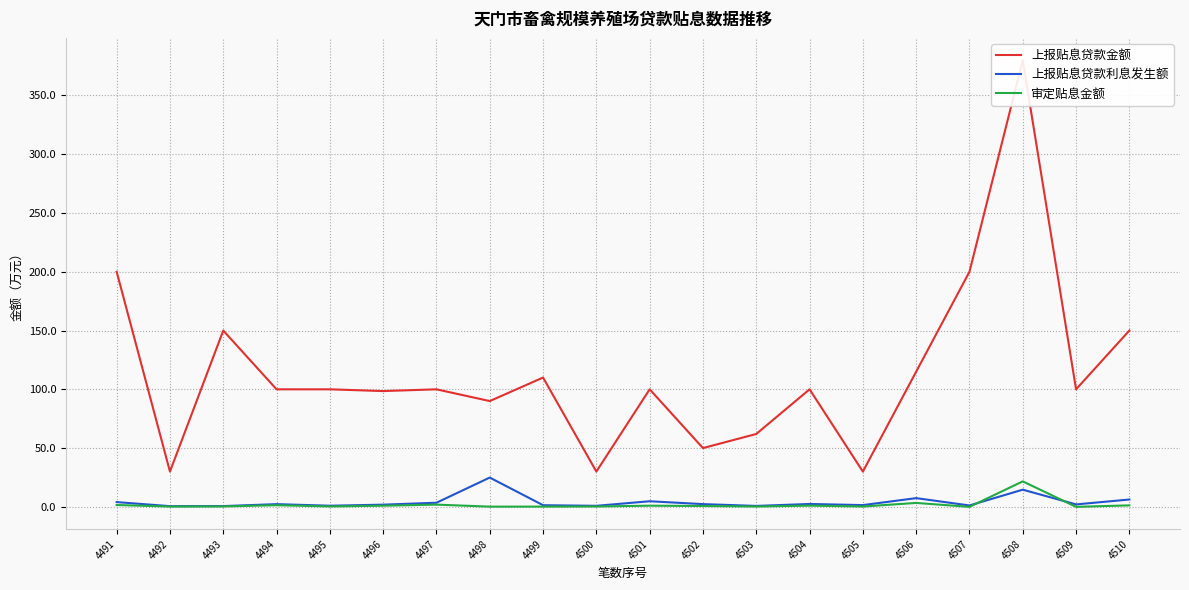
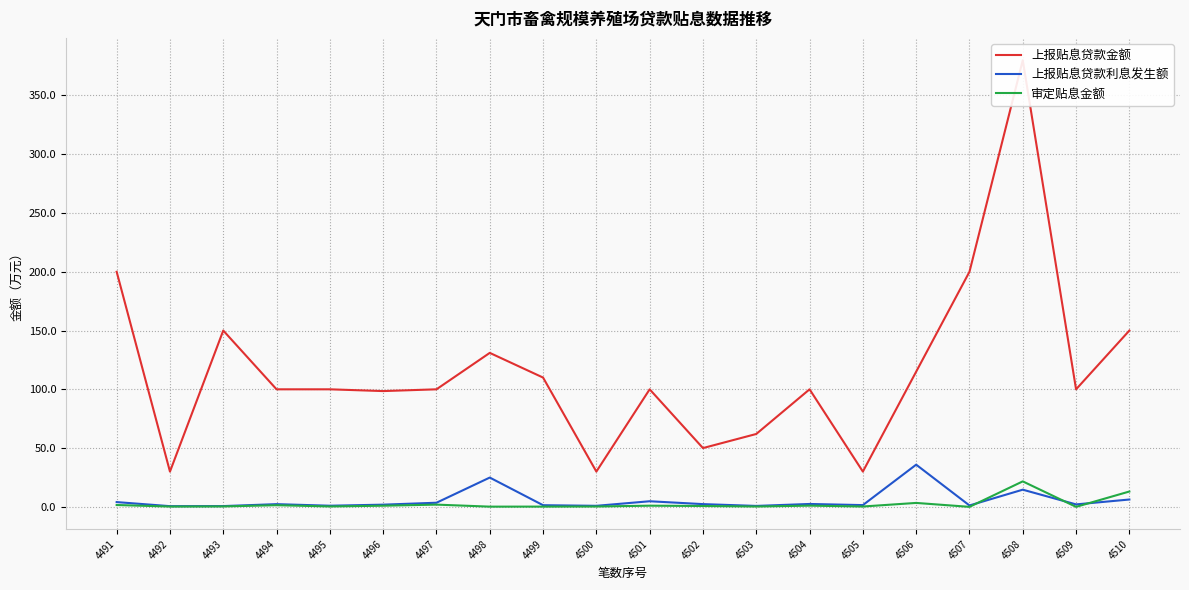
  {
    "上报贴息贷款金额": {
      "4491": 200,
      "4492": 30,
      "4493": 150,
      "4494": 100,
      "4495": 100,
      "4496": 99,
      "4497": 100,
-     "4498": 90,
+     "4498": 131,
      "4499": 110,
      "4500": 30,
      "4501": 100,
      "4502": 50,
      "4503": 62,
      "4504": 100,
      "4505": 30,
      "4506": 115,
      "4507": 200,
      "4509": 100,
      "4510": 150
    },
    "上报贴息贷款利息发生额": {
      "4491": 4,
      "4498": 25,
      "4501": 5,
-     "4506": 7,
+     "4506": 36,
      "4508": 15,
      "4510": 6
    },
    "审定贴息金额": {
      "4491": 2,
      "4498": 0,
      "4501": 1,
      "4506": 3,
      "4508": 22,
-     "4510": 1
+     "4510": 13
    }
  }
